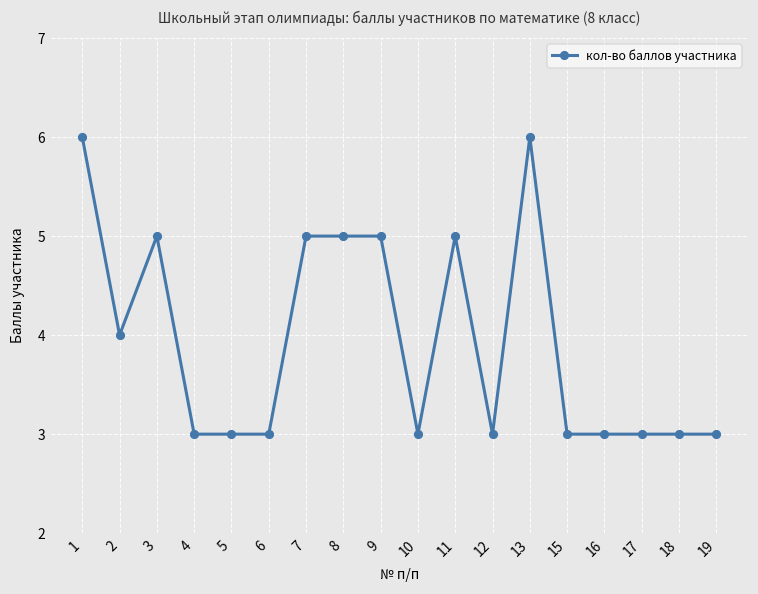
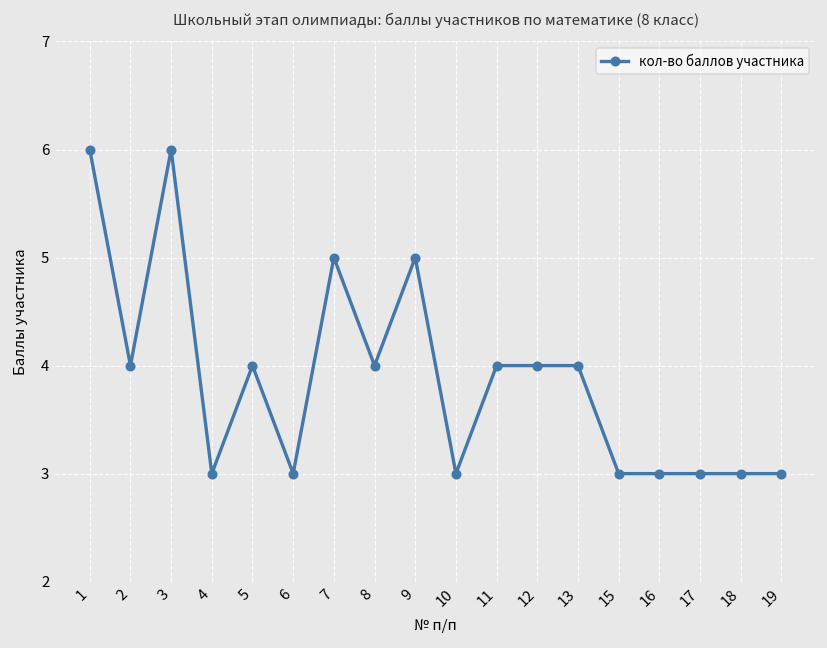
  {
    "1": 6,
    "2": 4,
-   "3": 5,
+   "3": 6,
    "4": 3,
-   "5": 3,
+   "5": 4,
    "6": 3,
    "7": 5,
-   "8": 5,
+   "8": 4,
    "9": 5,
    "10": 3,
-   "11": 5,
-   "12": 3,
-   "13": 6,
+   "11": 4,
+   "12": 4,
+   "13": 4,
    "15": 3,
    "16": 3,
    "17": 3,
    "18": 3,
    "19": 3
  }
